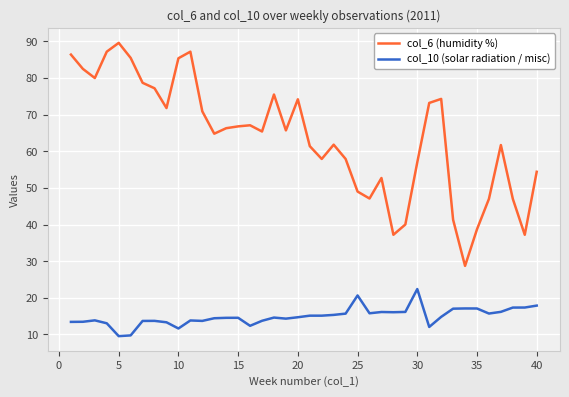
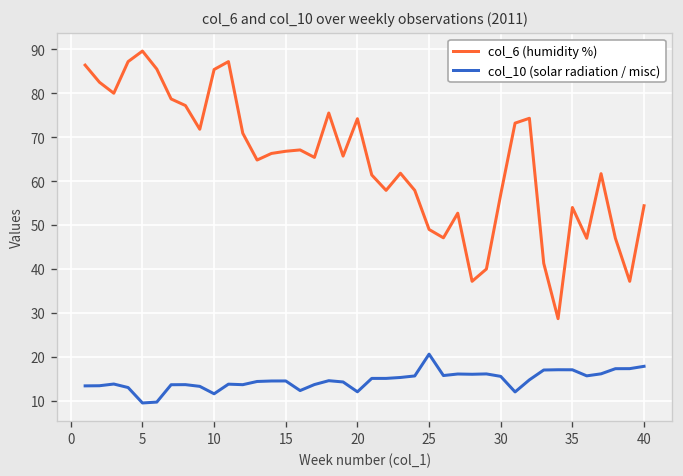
  {
    "col_6 (humidity %)": {
      "5": 90,
      "10": 85,
      "15": 67,
      "20": 74,
      "25": 49,
      "30": 57,
-     "35": 39,
+     "35": 54,
      "40": 54
    },
    "col_10 (solar radiation / misc)": {
      "5": 10,
      "10": 12,
      "15": 15,
-     "20": 15,
+     "20": 12,
      "25": 21,
-     "30": 22,
+     "30": 16,
      "35": 17,
      "40": 18
    }
  }
